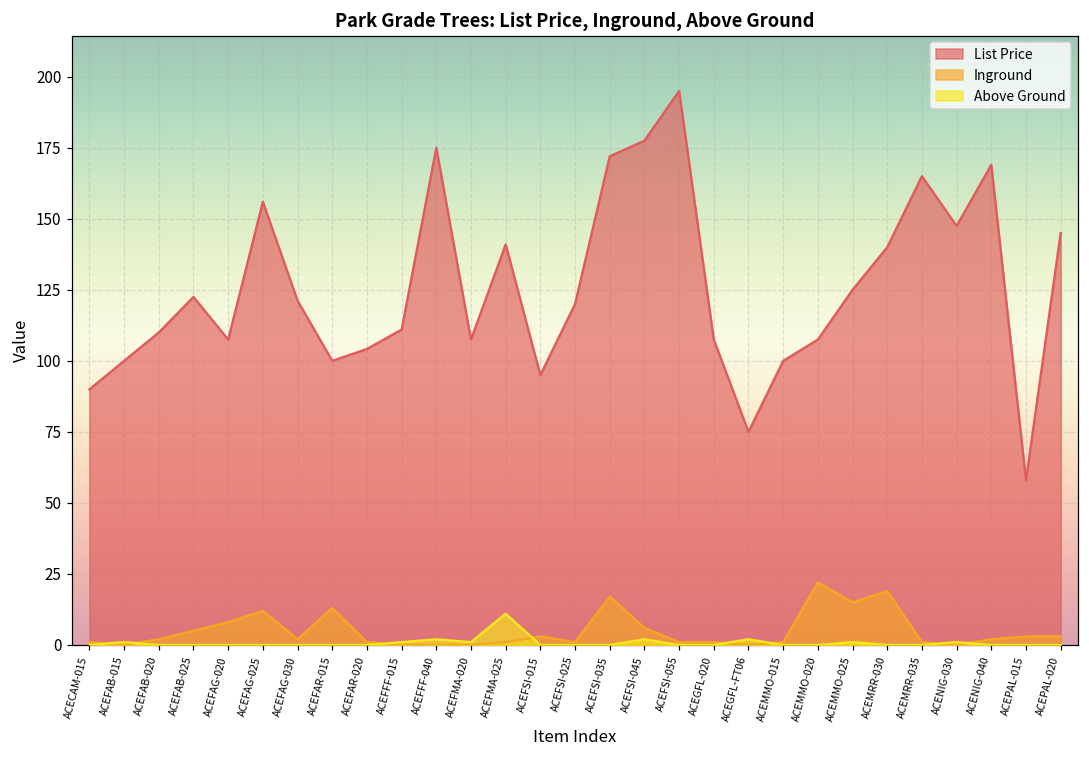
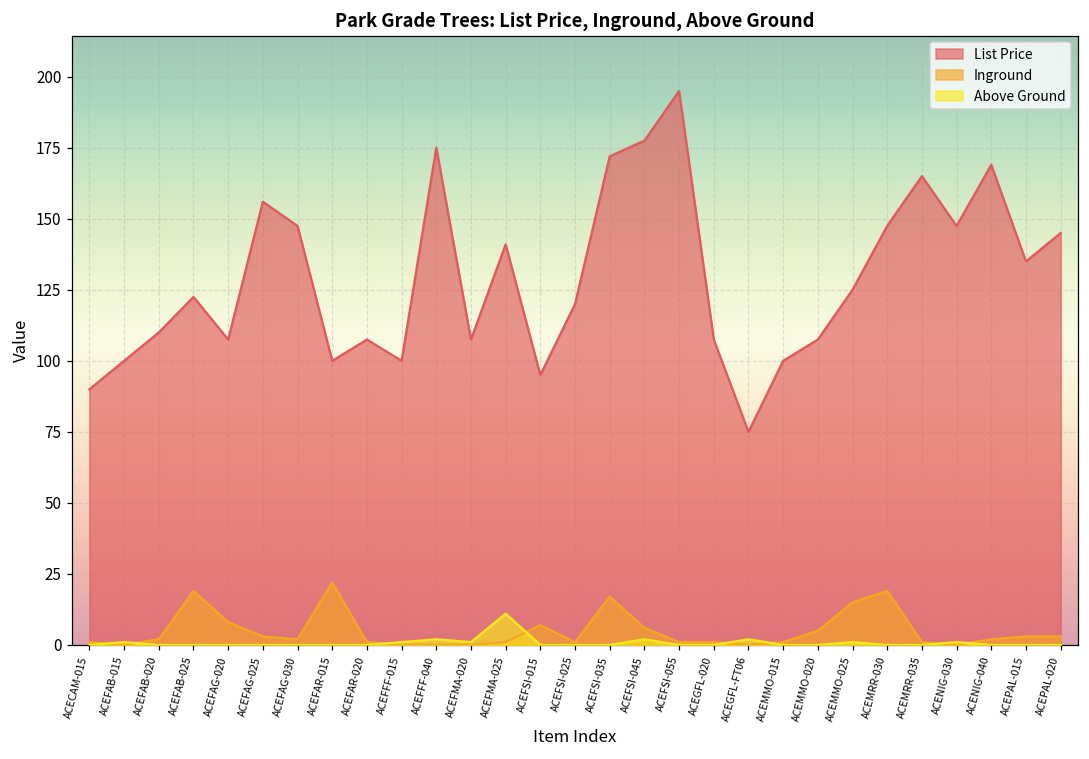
  {
    "List Price": {
      "ACECAM-015": 90,
      "ACEFAB-015": 100,
      "ACEFAB-020": 110,
      "ACEFAB-025": 123,
      "ACEFAG-020": 108,
      "ACEFAG-025": 156,
-     "ACEFAG-030": 121,
+     "ACEFAG-030": 148,
      "ACEFAR-015": 100,
-     "ACEFAR-020": 104,
-     "ACEFFF-015": 111,
+     "ACEFAR-020": 108,
+     "ACEFFF-015": 100,
      "ACEFFF-040": 175,
      "ACEFMA-020": 108,
      "ACEFMA-025": 141,
      "ACEFSI-015": 95,
      "ACEFSI-025": 120,
      "ACEFSI-035": 172,
      "ACEFSI-045": 178,
      "ACEFSI-055": 195,
      "ACEGFL-020": 108,
      "ACEGFL-FT06": 75,
      "ACEMMO-015": 100,
      "ACEMMO-020": 108,
      "ACEMMO-025": 125,
-     "ACEMRR-030": 140,
+     "ACEMRR-030": 148,
      "ACEMRR-035": 165,
      "ACENIG-030": 148,
      "ACENIG-040": 169,
-     "ACEPAL-015": 58,
+     "ACEPAL-015": 135,
      "ACEPAL-020": 145
    },
    "Inground": {
      "ACEFAB-020": 2,
-     "ACEFAB-025": 5,
+     "ACEFAB-025": 19,
      "ACEFAG-020": 8,
-     "ACEFAG-025": 12,
+     "ACEFAG-025": 3,
      "ACEFAG-030": 2,
-     "ACEFAR-015": 13,
+     "ACEFAR-015": 22,
      "ACEFFF-040": 0,
      "ACEFMA-025": 1,
-     "ACEFSI-015": 3,
+     "ACEFSI-015": 7,
      "ACEFSI-035": 17,
      "ACEFSI-045": 6,
      "ACEGFL-FT06": 0,
-     "ACEMMO-020": 22,
+     "ACEMMO-020": 5,
      "ACEMMO-025": 15,
      "ACEMRR-030": 19,
      "ACENIG-040": 2,
      "ACEPAL-015": 3,
      "ACEPAL-020": 3
    },
    "Above Ground": {
      "ACEFAB-020": 0,
      "ACEFAB-025": 0,
      "ACEFAG-020": 0,
      "ACEFAG-025": 0,
      "ACEFAG-030": 0,
      "ACEFAR-015": 0,
      "ACEFFF-040": 2,
      "ACEFMA-025": 11,
      "ACEFSI-015": 0,
      "ACEFSI-035": 0,
      "ACEFSI-045": 2,
      "ACEGFL-FT06": 2,
      "ACEMMO-020": 0,
      "ACEMMO-025": 1,
      "ACEMRR-030": 0,
      "ACENIG-040": 0,
      "ACEPAL-015": 0,
      "ACEPAL-020": 0
    }
  }
